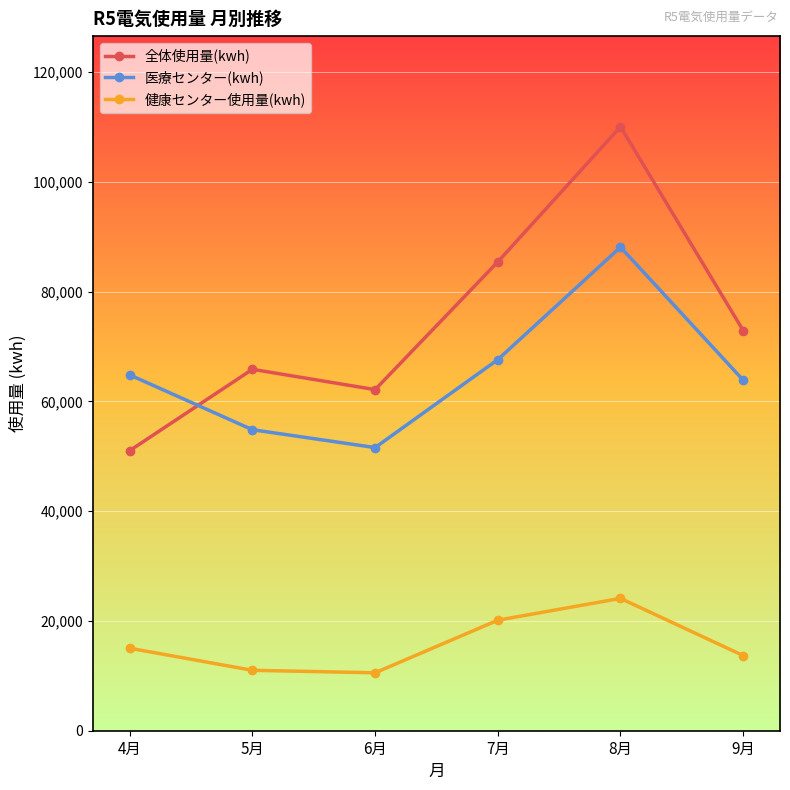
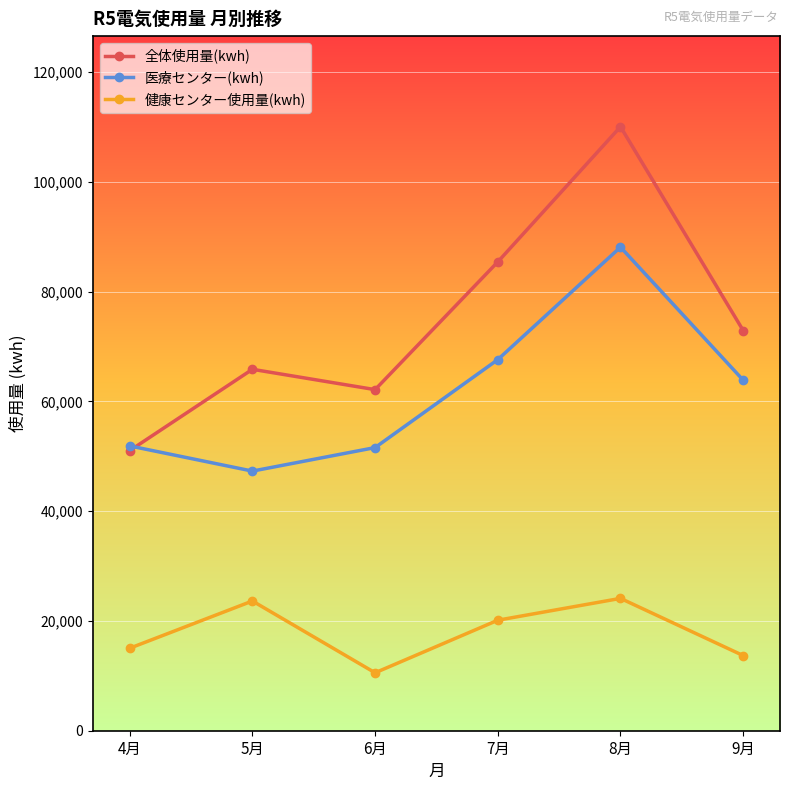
  {
    "全体使用量(kwh)": {
      "4月": "51,000",
      "5月": "66,000",
      "6月": "62,000",
      "7月": "85,000",
      "8月": "110,000",
      "9月": "73,000"
    },
    "医療センター(kwh)": {
-     "4月": "65,000",
-     "5月": "55,000",
+     "4月": "52,000",
+     "5月": "47,000",
      "6月": "52,000",
      "7月": "68,000",
      "8月": "88,000",
      "9月": "64,000"
    },
    "健康センター使用量(kwh)": {
      "4月": "15,000",
-     "5月": "11,000",
+     "5月": "24,000",
      "6月": "11,000",
      "7月": "20,000",
      "8月": "24,000",
      "9月": "14,000"
    }
  }
